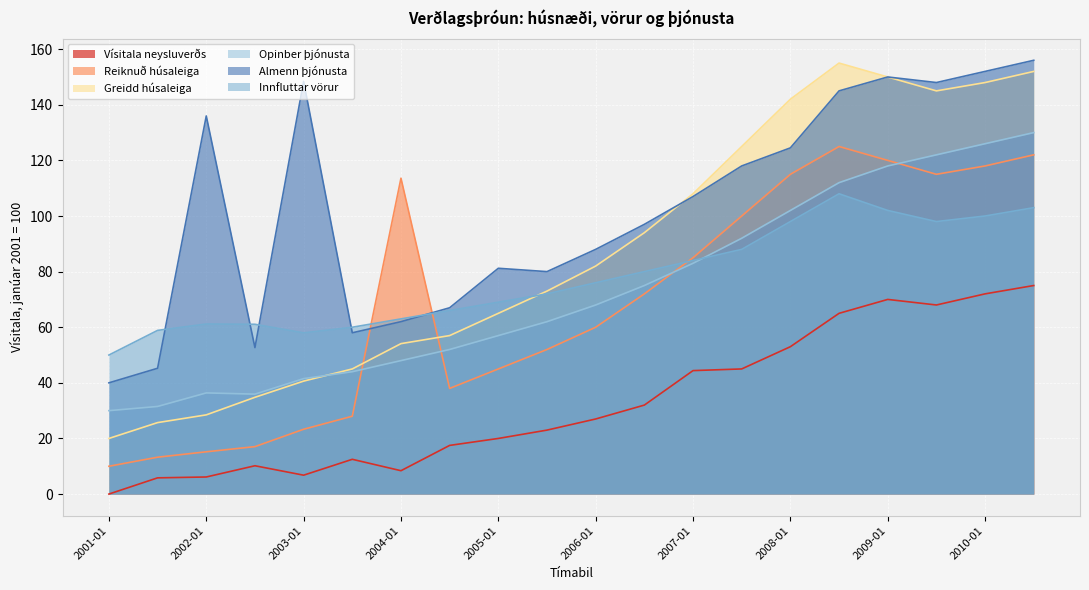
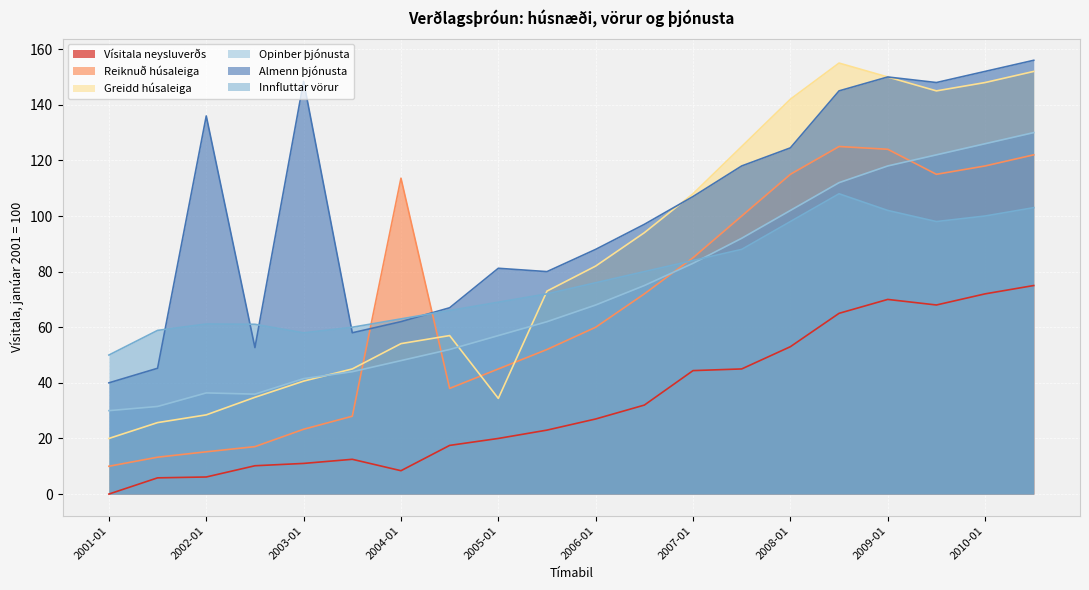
  {
    "Vísitala neysluverðs": {
      "2001-01": 0,
      "2002-01": 6,
-     "2003-01": 7,
+     "2003-01": 11,
      "2004-01": 8,
      "2005-01": 20,
      "2006-01": 27,
      "2007-01": 44,
      "2008-01": 53,
      "2009-01": 70,
      "2010-01": 72
    },
    "Reiknuð húsaleiga": {
      "2001-01": 10,
      "2002-01": 15,
      "2003-01": 23,
      "2004-01": 114,
      "2005-01": 45,
      "2006-01": 60,
      "2007-01": 85,
      "2008-01": 115,
-     "2009-01": 120,
+     "2009-01": 124,
      "2010-01": 118
    },
    "Greidd húsaleiga": {
      "2001-01": 20,
      "2002-01": 28,
      "2004-01": 54,
-     "2005-01": 65,
+     "2005-01": 34,
      "2006-01": 82,
      "2007-01": 108,
      "2008-01": 142,
      "2010-01": 148
    },
    "Almenn þjónusta": {
      "2001-01": 40,
      "2002-01": 136,
      "2004-01": 62,
      "2005-01": 81,
      "2006-01": 88,
      "2007-01": 107,
      "2008-01": 125,
      "2010-01": 152
    }
  }
